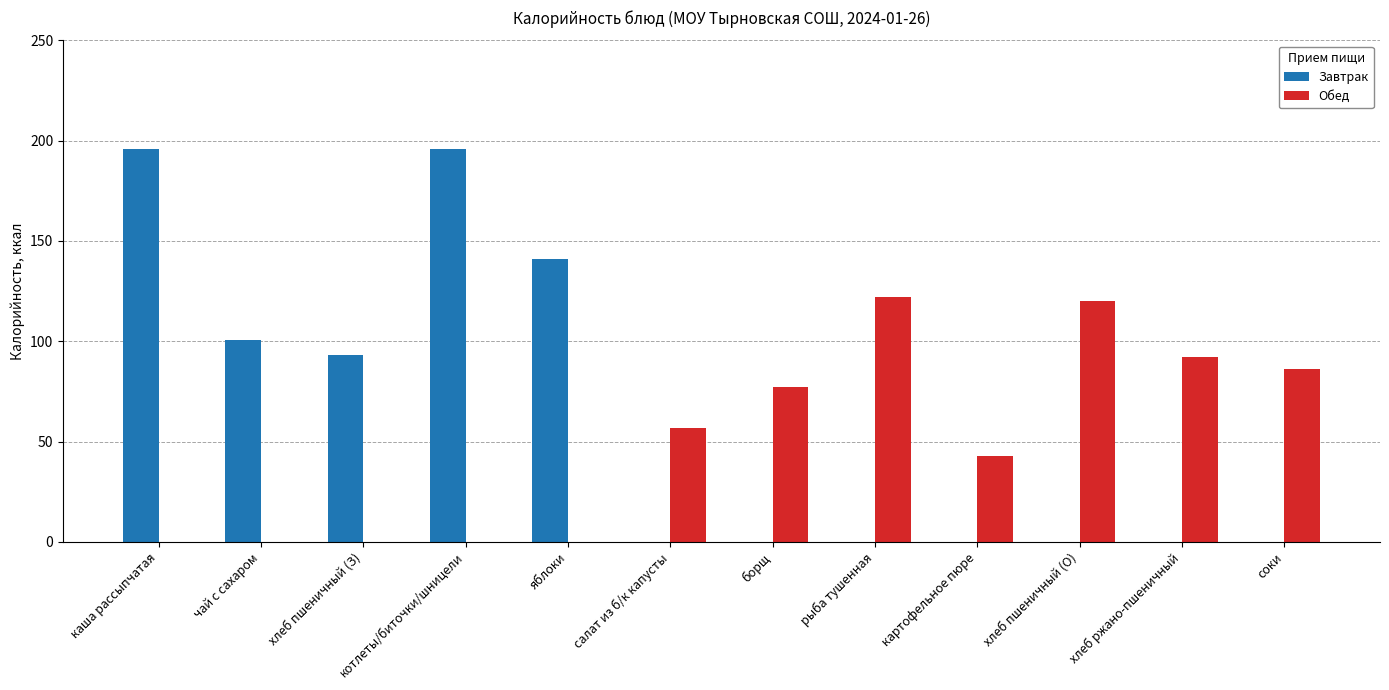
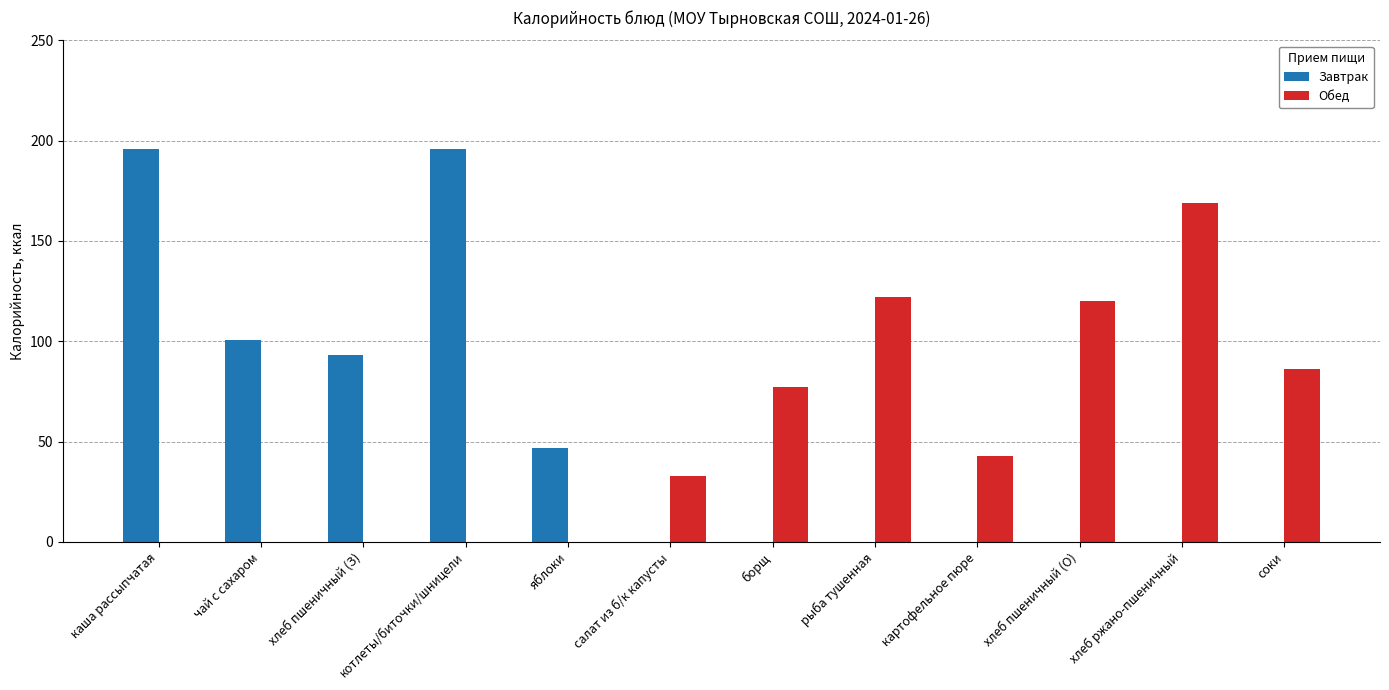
  {
    "Завтрак": {
      "каша рассыпчатая": 196,
      "чай с сахаром": 101,
      "хлеб пшеничный (З)": 93,
      "котлеты/биточки/шницели": 196,
-     "яблоки": 141,
+     "яблоки": 47,
      "салат из б/к капусты": 0,
      "борщ": 0,
      "рыба тушенная": 0,
      "картофельное пюре": 0,
      "хлеб пшеничный (О)": 0,
      "хлеб ржано-пшеничный": 0,
      "соки": 0
    },
    "Обед": {
      "каша рассыпчатая": 0,
      "чай с сахаром": 0,
      "хлеб пшеничный (З)": 0,
      "котлеты/биточки/шницели": 0,
      "яблоки": 0,
-     "салат из б/к капусты": 57,
+     "салат из б/к капусты": 33,
      "борщ": 77,
      "рыба тушенная": 122,
      "картофельное пюре": 43,
      "хлеб пшеничный (О)": 120,
-     "хлеб ржано-пшеничный": 92,
+     "хлеб ржано-пшеничный": 169,
      "соки": 86
    }
  }
